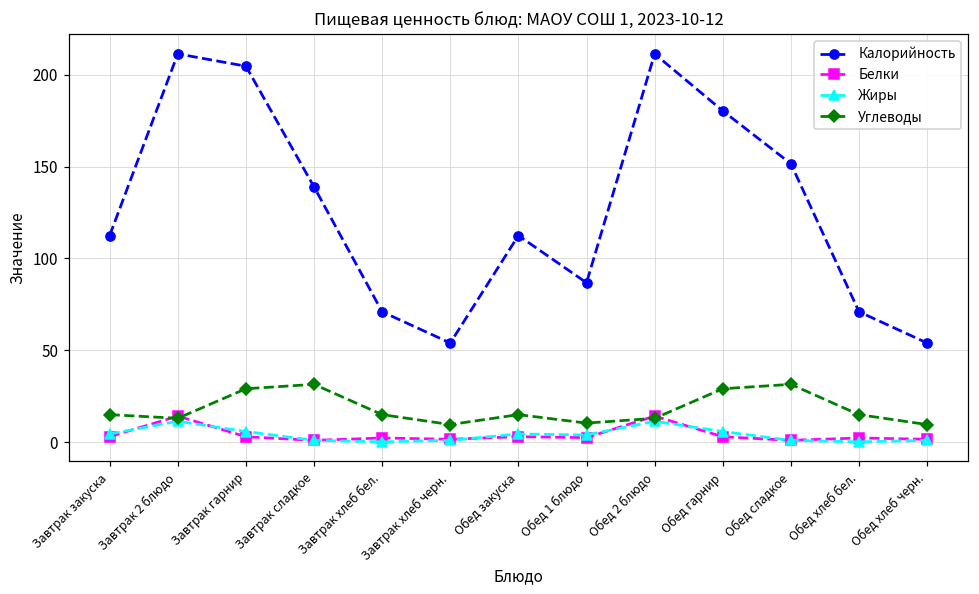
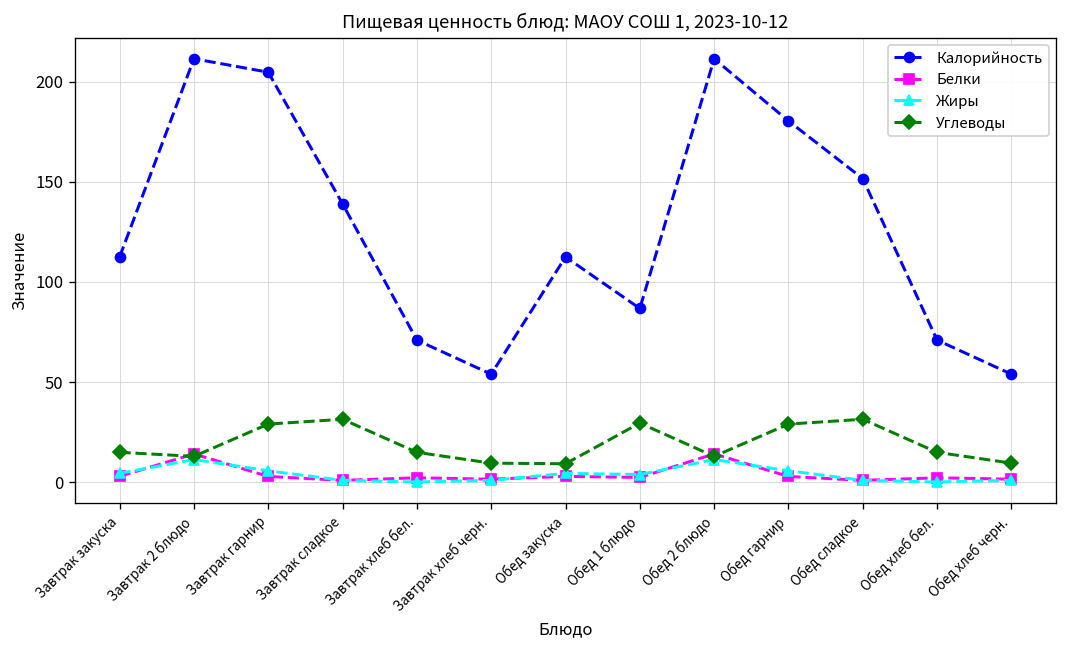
  {
    "Калорийность": {
      "Завтрак закуска": 113,
      "Завтрак 2 блюдо": 211,
      "Завтрак гарнир": 205,
      "Завтрак сладкое": 139,
      "Завтрак хлеб бел.": 71,
      "Завтрак хлеб черн.": 54,
      "Обед закуска": 113,
      "Обед 1 блюдо": 87,
      "Обед 2 блюдо": 211,
      "Обед гарнир": 180,
      "Обед сладкое": 152,
      "Обед хлеб бел.": 71,
      "Обед хлеб черн.": 54
    },
    "Белки": {
      "Завтрак гарнир": 3,
      "Завтрак хлеб бел.": 2,
      "Обед гарнир": 3,
      "Обед хлеб бел.": 2
    },
    "Жиры": {
      "Завтрак 2 блюдо": 11,
      "Завтрак гарнир": 6,
      "Завтрак хлеб бел.": 0,
      "Обед 2 блюдо": 11,
      "Обед гарнир": 6,
      "Обед хлеб бел.": 0
    },
    "Углеводы": {
      "Завтрак закуска": 15,
      "Завтрак гарнир": 29,
      "Завтрак сладкое": 32,
      "Завтрак хлеб бел.": 15,
      "Завтрак хлеб черн.": 10,
-     "Обед закуска": 15,
-     "Обед 1 блюдо": 10,
+     "Обед закуска": 9,
+     "Обед 1 блюдо": 30,
      "Обед гарнир": 29,
      "Обед сладкое": 32,
      "Обед хлеб бел.": 15,
      "Обед хлеб черн.": 10
    }
  }
